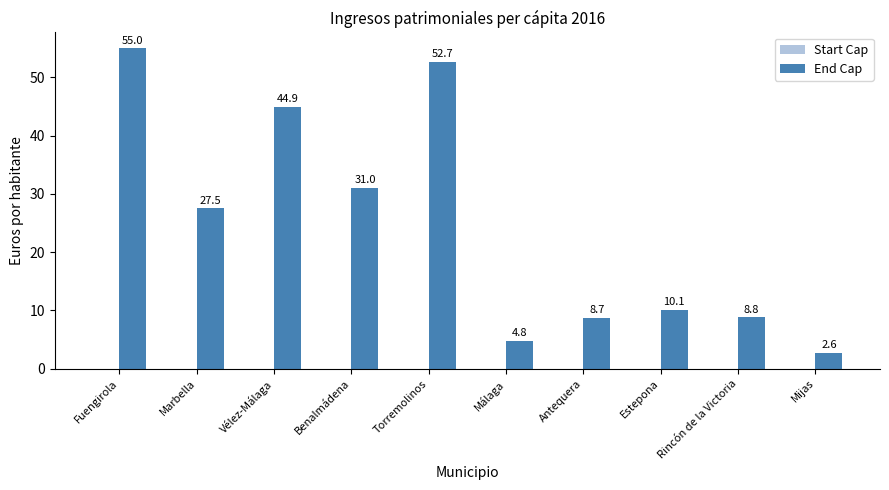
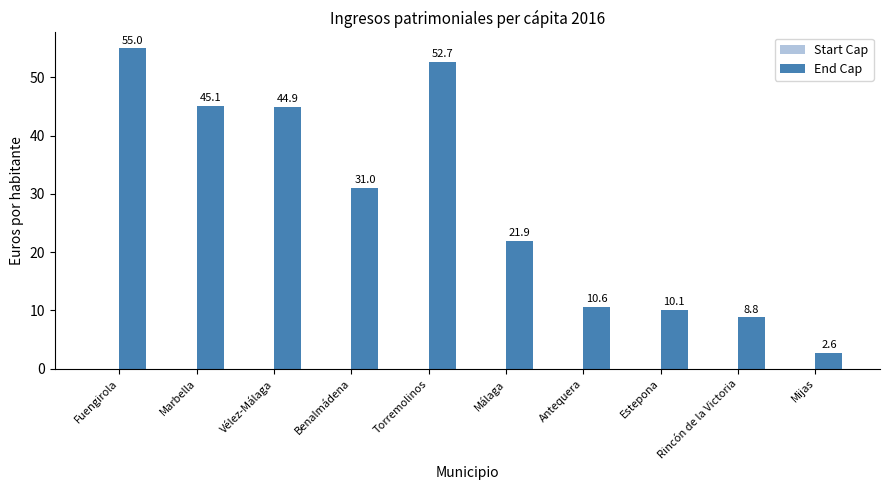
  {
    "Start Cap": {
      "Fuengirola": 0,
      "Marbella": 0,
      "Vélez-Málaga": 0,
      "Benalmádena": 0,
      "Torremolinos": 0,
      "Málaga": 0,
      "Antequera": 0,
      "Estepona": 0,
      "Rincón de la Victoria": 0,
      "Mijas": 0
    },
    "End Cap": {
      "Fuengirola": 55.0,
-     "Marbella": 27.5,
+     "Marbella": 45.1,
      "Vélez-Málaga": 44.9,
      "Benalmádena": 31.0,
      "Torremolinos": 52.7,
-     "Málaga": 4.8,
-     "Antequera": 8.7,
+     "Málaga": 21.9,
+     "Antequera": 10.6,
      "Estepona": 10.1,
      "Rincón de la Victoria": 8.8,
      "Mijas": 2.6
    }
  }
